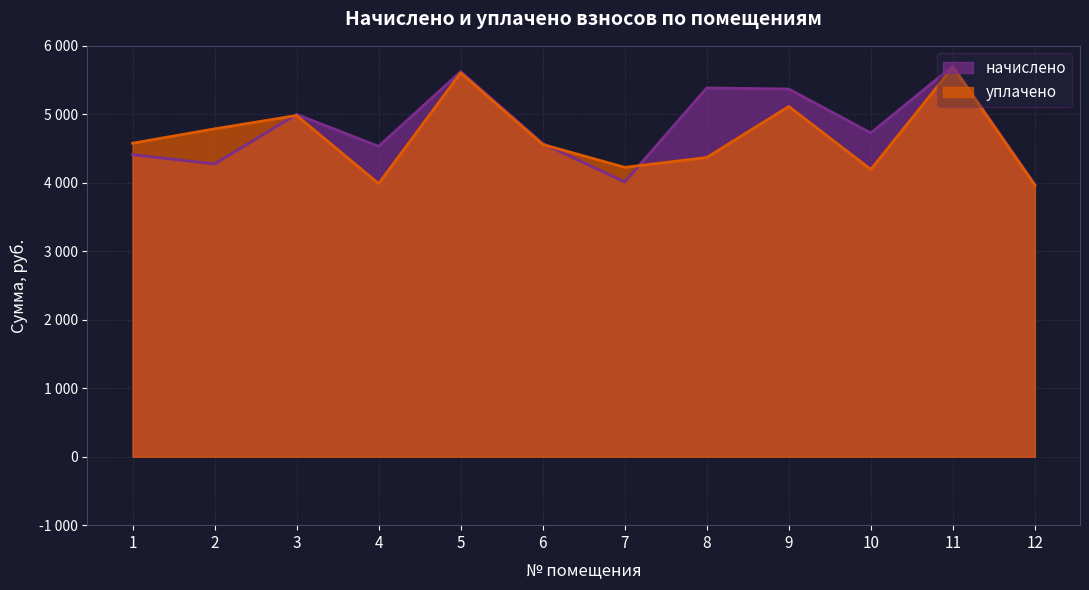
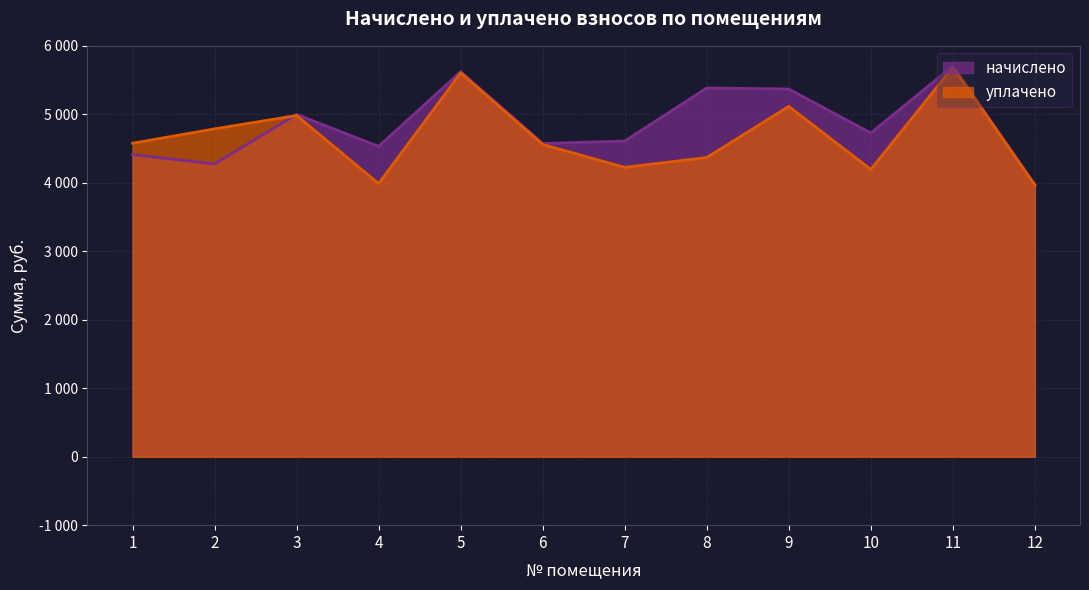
  {
    "начислено": {
      "1": 4400,
      "2": 4300,
      "4": 4500,
-     "7": 4000,
+     "7": 4600,
      "8": 5400,
      "9": 5400,
      "10": 4700
    },
    "уплачено": {
      "1": 4600,
      "2": 4800,
      "4": 4000,
      "7": 4200,
      "8": 4400,
      "9": 5100,
      "10": 4200
    }
  }
